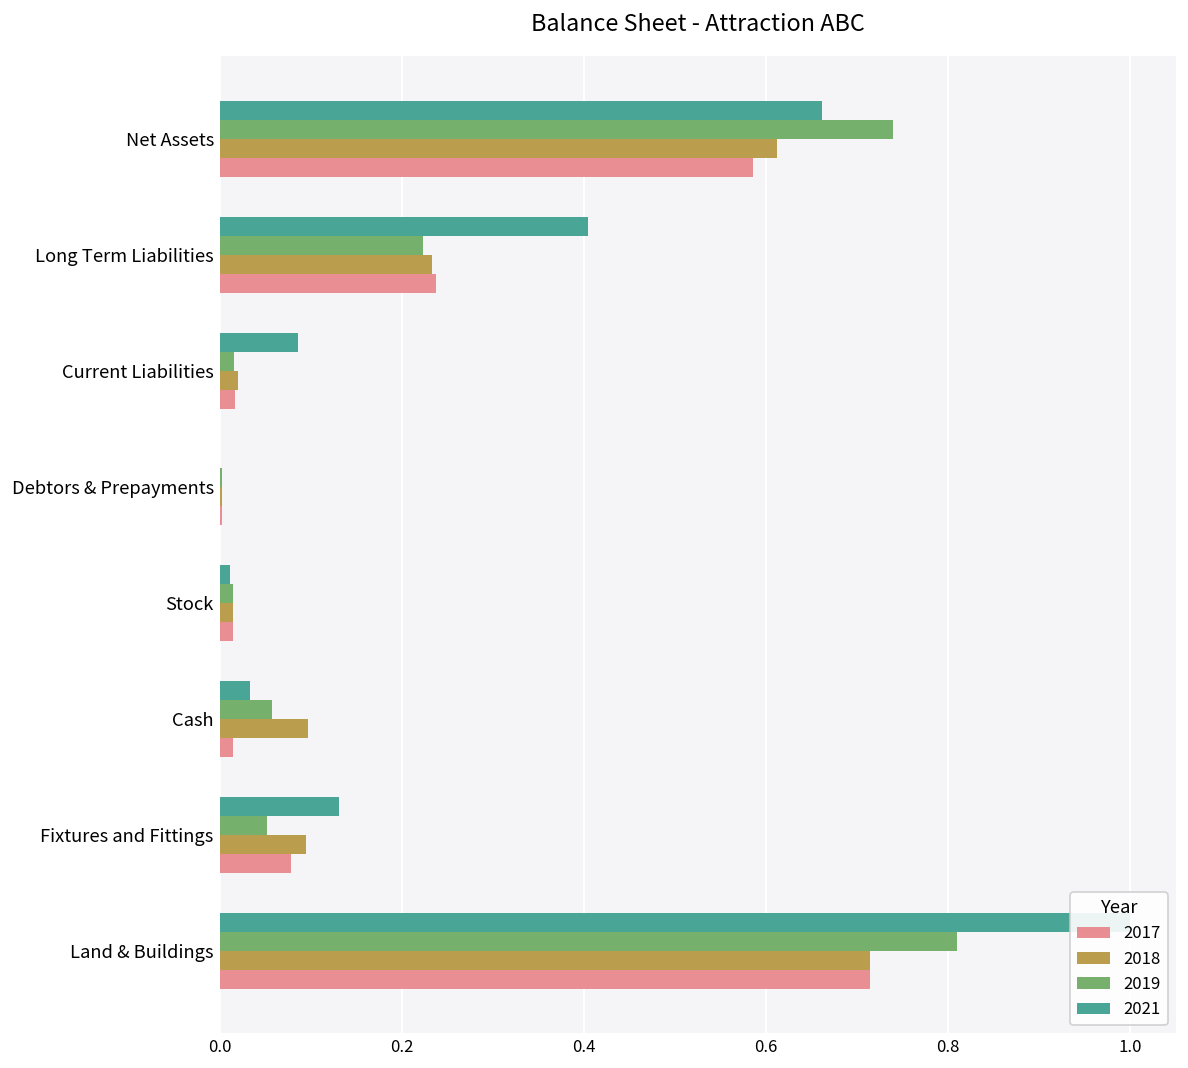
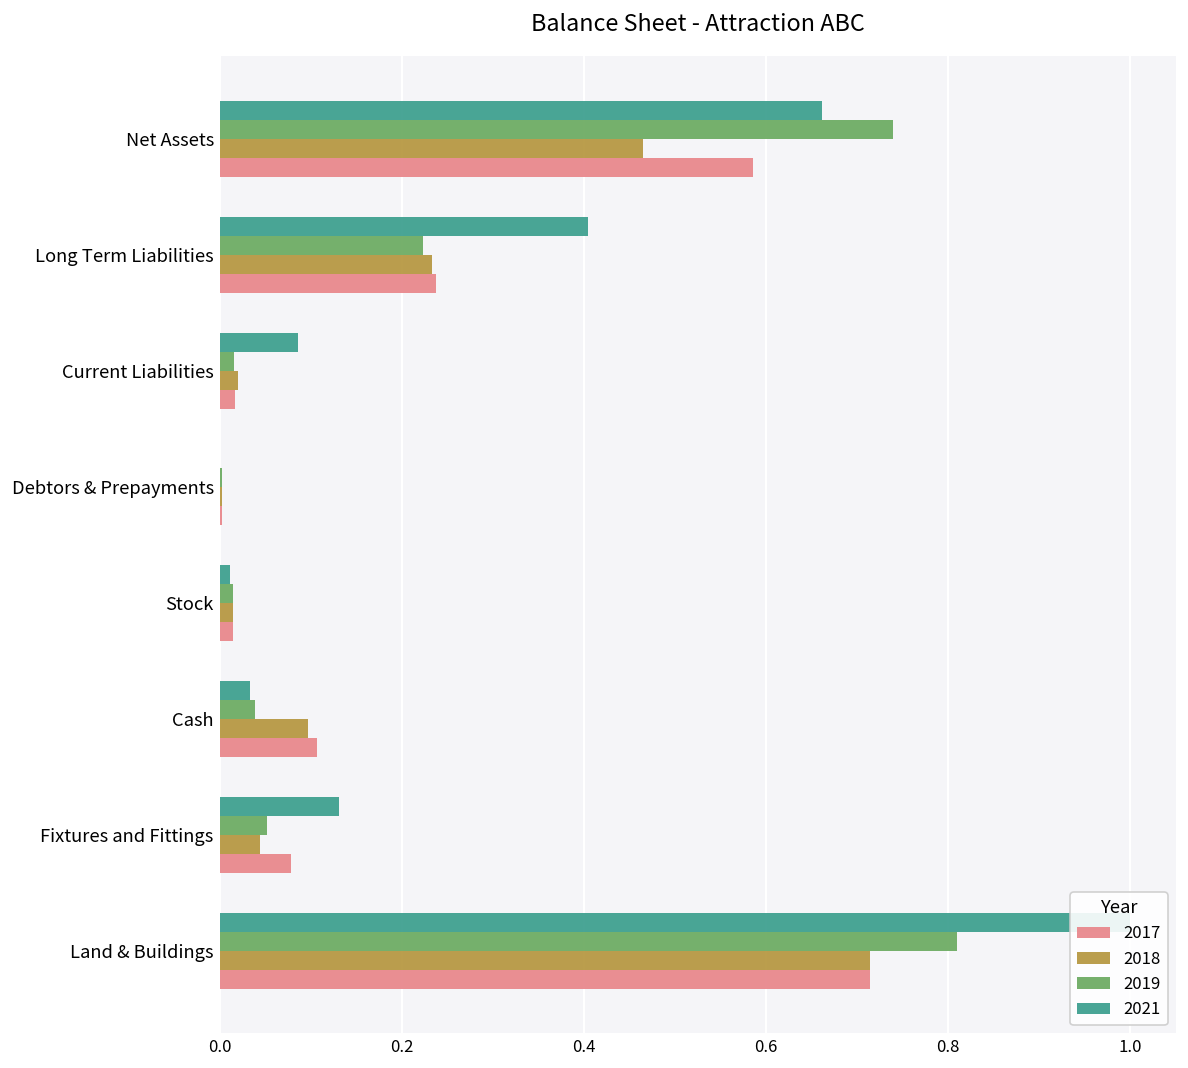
  {
    "2017": {
      "Net Assets": 0.59,
      "Long Term Liabilities": 0.24,
      "Current Liabilities": 0.02,
      "Stock": 0.01,
-     "Cash": 0.01,
+     "Cash": 0.11,
      "Fixtures and Fittings": 0.08,
      "Land & Buildings": 0.71
    },
    "2018": {
-     "Net Assets": 0.61,
+     "Net Assets": 0.47,
      "Long Term Liabilities": 0.23,
      "Current Liabilities": 0.02,
      "Stock": 0.02,
      "Cash": 0.10,
-     "Fixtures and Fittings": 0.10,
+     "Fixtures and Fittings": 0.04,
      "Land & Buildings": 0.71
    },
    "2019": {
      "Net Assets": 0.74,
      "Long Term Liabilities": 0.22,
      "Current Liabilities": 0.02,
      "Stock": 0.01,
-     "Cash": 0.06,
+     "Cash": 0.04,
      "Fixtures and Fittings": 0.05,
      "Land & Buildings": 0.81
    },
    "2021": {
      "Net Assets": 0.66,
      "Long Term Liabilities": 0.40,
      "Current Liabilities": 0.09,
      "Stock": 0.01,
      "Cash": 0.03,
      "Fixtures and Fittings": 0.13
    }
  }
